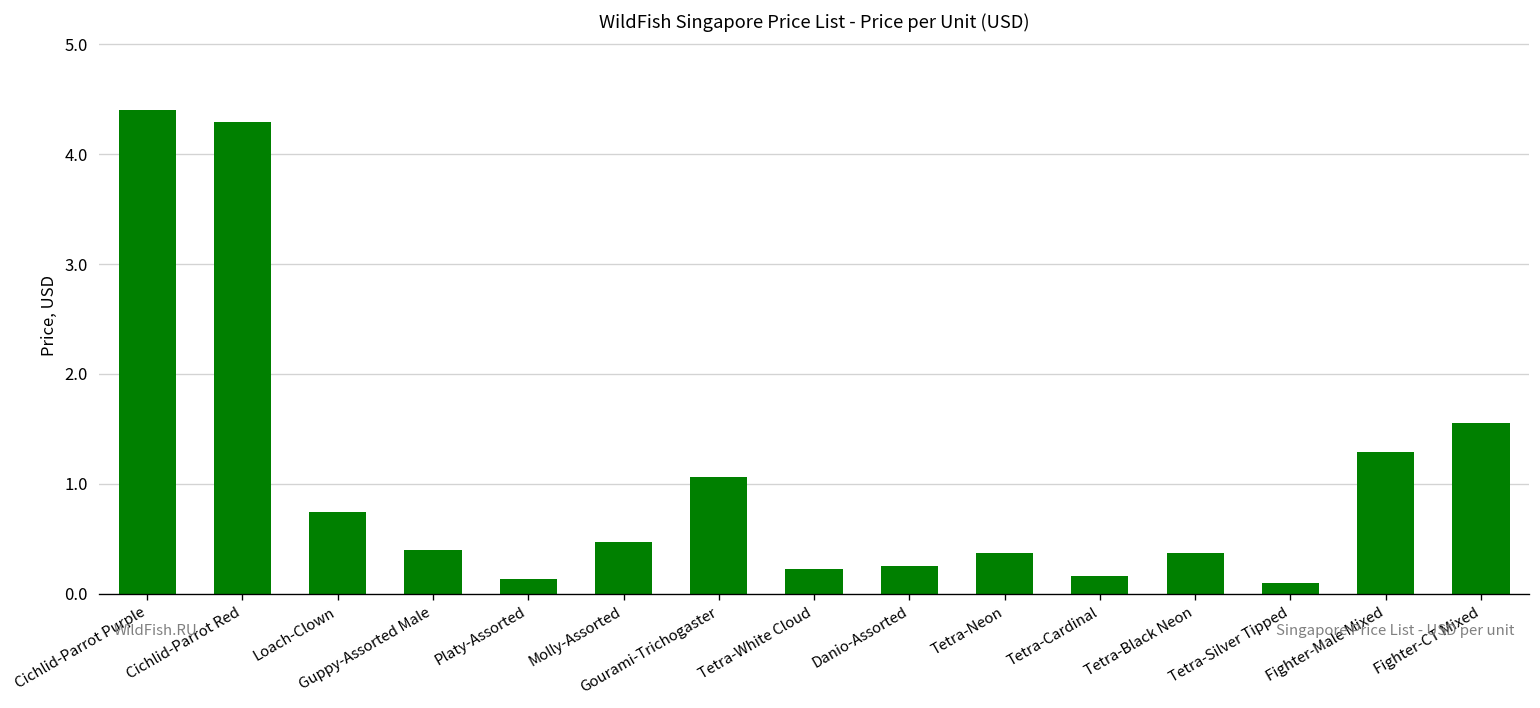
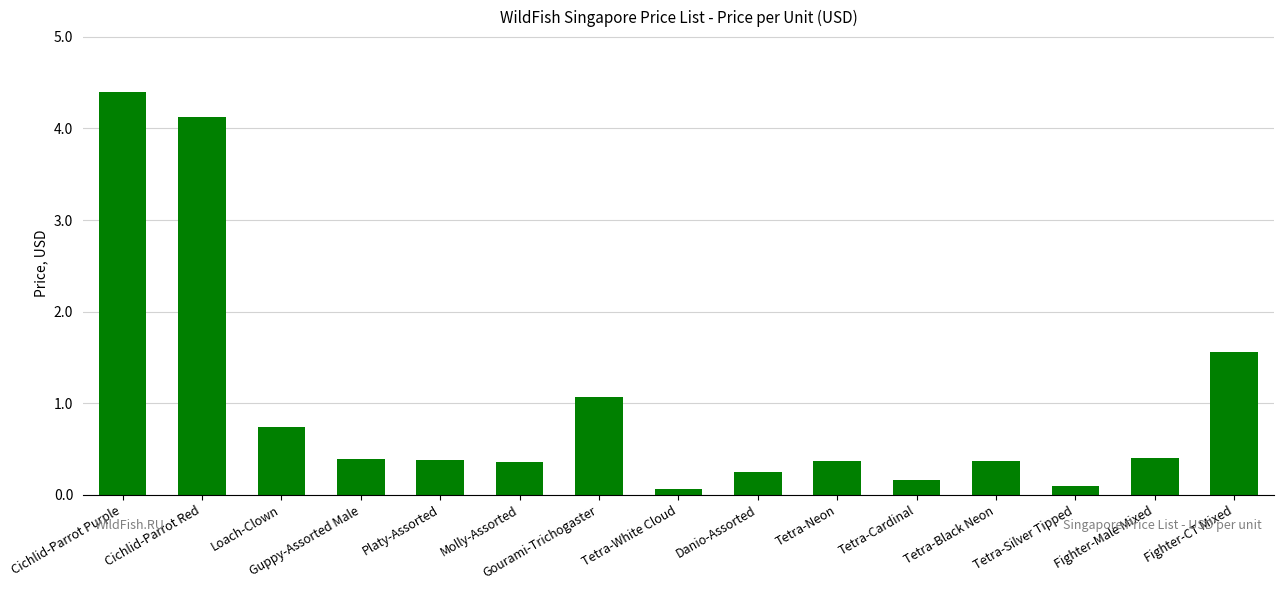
  {
    "Cichlid-Parrot Purple": 4.4,
-   "Cichlid-Parrot Red": 4.3,
+   "Cichlid-Parrot Red": 4.1,
    "Loach-Clown": 0.7,
    "Guppy-Assorted Male": 0.4,
-   "Platy-Assorted": 0.1,
-   "Molly-Assorted": 0.5,
+   "Platy-Assorted": 0.4,
+   "Molly-Assorted": 0.4,
    "Gourami-Trichogaster": 1.1,
-   "Tetra-White Cloud": 0.2,
+   "Tetra-White Cloud": 0.1,
    "Danio-Assorted": 0.3,
    "Tetra-Neon": 0.4,
    "Tetra-Cardinal": 0.2,
    "Tetra-Black Neon": 0.4,
    "Tetra-Silver Tipped": 0.1,
-   "Fighter-Male Mixed": 1.3,
+   "Fighter-Male Mixed": 0.4,
    "Fighter-CT Mixed": 1.6
  }
